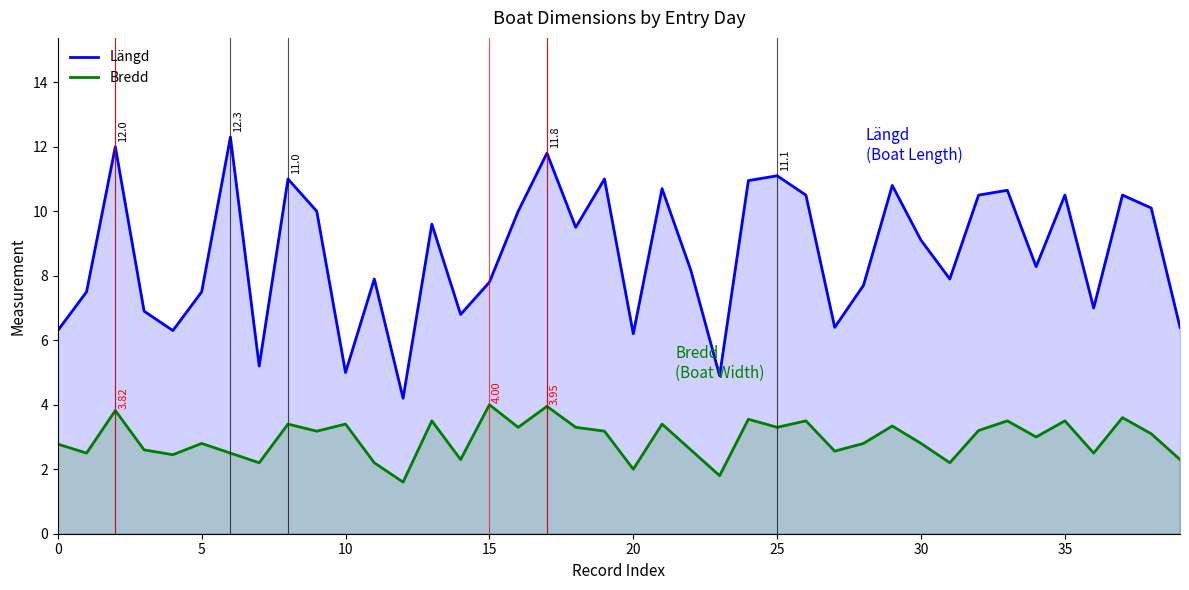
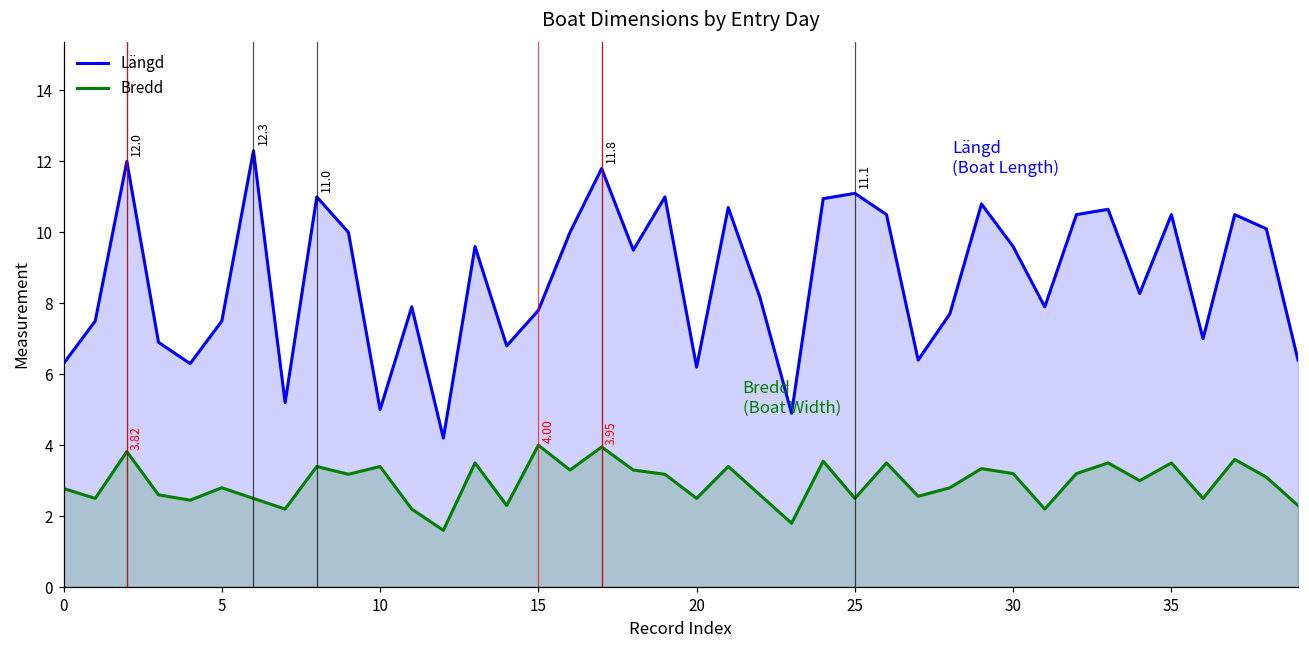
  {
    "Längd": {
      "0": 6.3,
      "5": 7.5,
      "10": 5.0,
      "15": 7.8,
      "20": 6.2,
-     "30": 9.1,
+     "30": 9.6,
      "35": 10.5
    },
    "Bredd": {
      "0": 2.8,
      "5": 2.8,
      "10": 3.4,
-     "20": 2.0,
-     "25": 3.3,
-     "30": 2.8,
+     "20": 2.5,
+     "25": 2.5,
+     "30": 3.2,
      "35": 3.5
    }
  }
